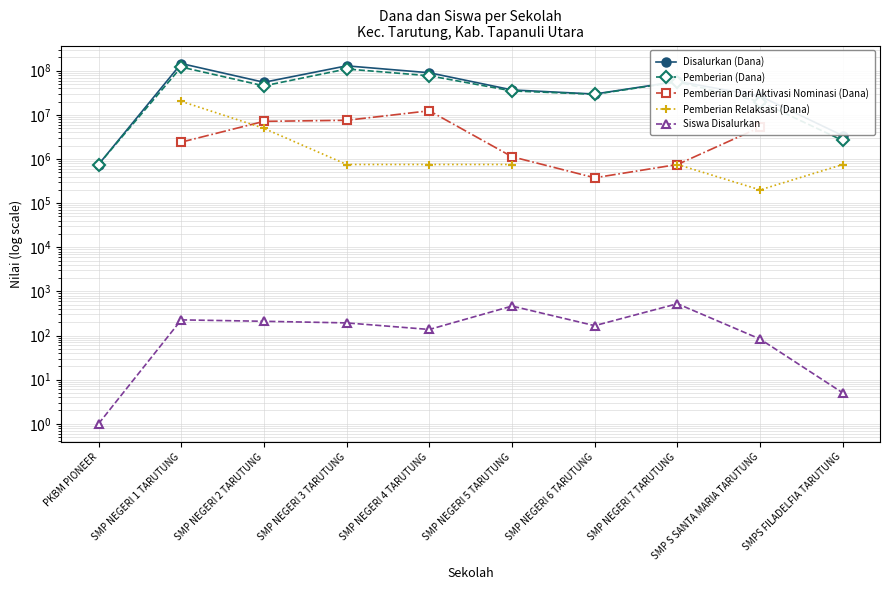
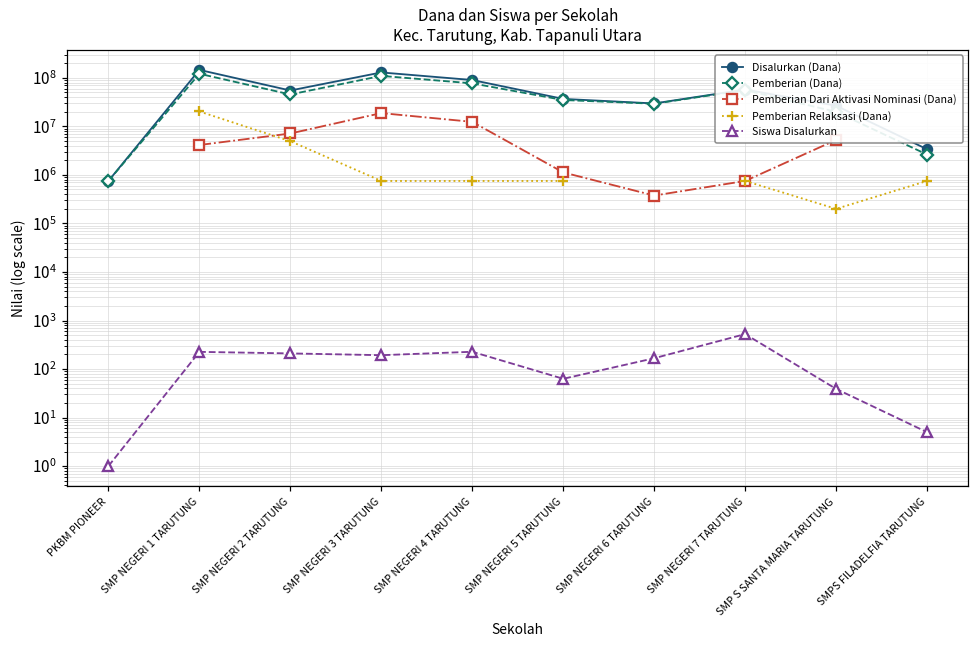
  {
    "Pemberian Dari Aktivasi Nominasi (Dana)": {
-     "SMP NEGERI 1 TARUTUNG": 2000000,
+     "SMP NEGERI 1 TARUTUNG": 4000000,
      "SMP NEGERI 2 TARUTUNG": 7000000,
-     "SMP NEGERI 3 TARUTUNG": 8000000,
+     "SMP NEGERI 3 TARUTUNG": 19000000,
      "SMP NEGERI 4 TARUTUNG": 12000000,
      "SMP NEGERI 5 TARUTUNG": 1100000,
      "SMP NEGERI 6 TARUTUNG": 400000
    },
    "Pemberian Relaksasi (Dana)": {
      "SMP NEGERI 1 TARUTUNG": 20000000,
      "SMP NEGERI 2 TARUTUNG": 5000000,
      "SMP NEGERI 3 TARUTUNG": 800000,
      "SMP NEGERI 4 TARUTUNG": 800000,
      "SMP NEGERI 5 TARUTUNG": 800000,
      "SMP S SANTA MARIA TARUTUNG": 200000,
      "SMPS FILADELFIA TARUTUNG": 800000
    },
    "Siswa Disalurkan": {
      "PKBM PIONEER": 1,
      "SMP NEGERI 1 TARUTUNG": 200,
      "SMP NEGERI 2 TARUTUNG": 200,
      "SMP NEGERI 3 TARUTUNG": 200,
-     "SMP NEGERI 4 TARUTUNG": 140,
-     "SMP NEGERI 5 TARUTUNG": 500,
+     "SMP NEGERI 4 TARUTUNG": 200,
+     "SMP NEGERI 5 TARUTUNG": 60,
      "SMP NEGERI 6 TARUTUNG": 170,
      "SMP NEGERI 7 TARUTUNG": 500,
-     "SMP S SANTA MARIA TARUTUNG": 80,
+     "SMP S SANTA MARIA TARUTUNG": 40,
      "SMPS FILADELFIA TARUTUNG": 5
    }
  }
